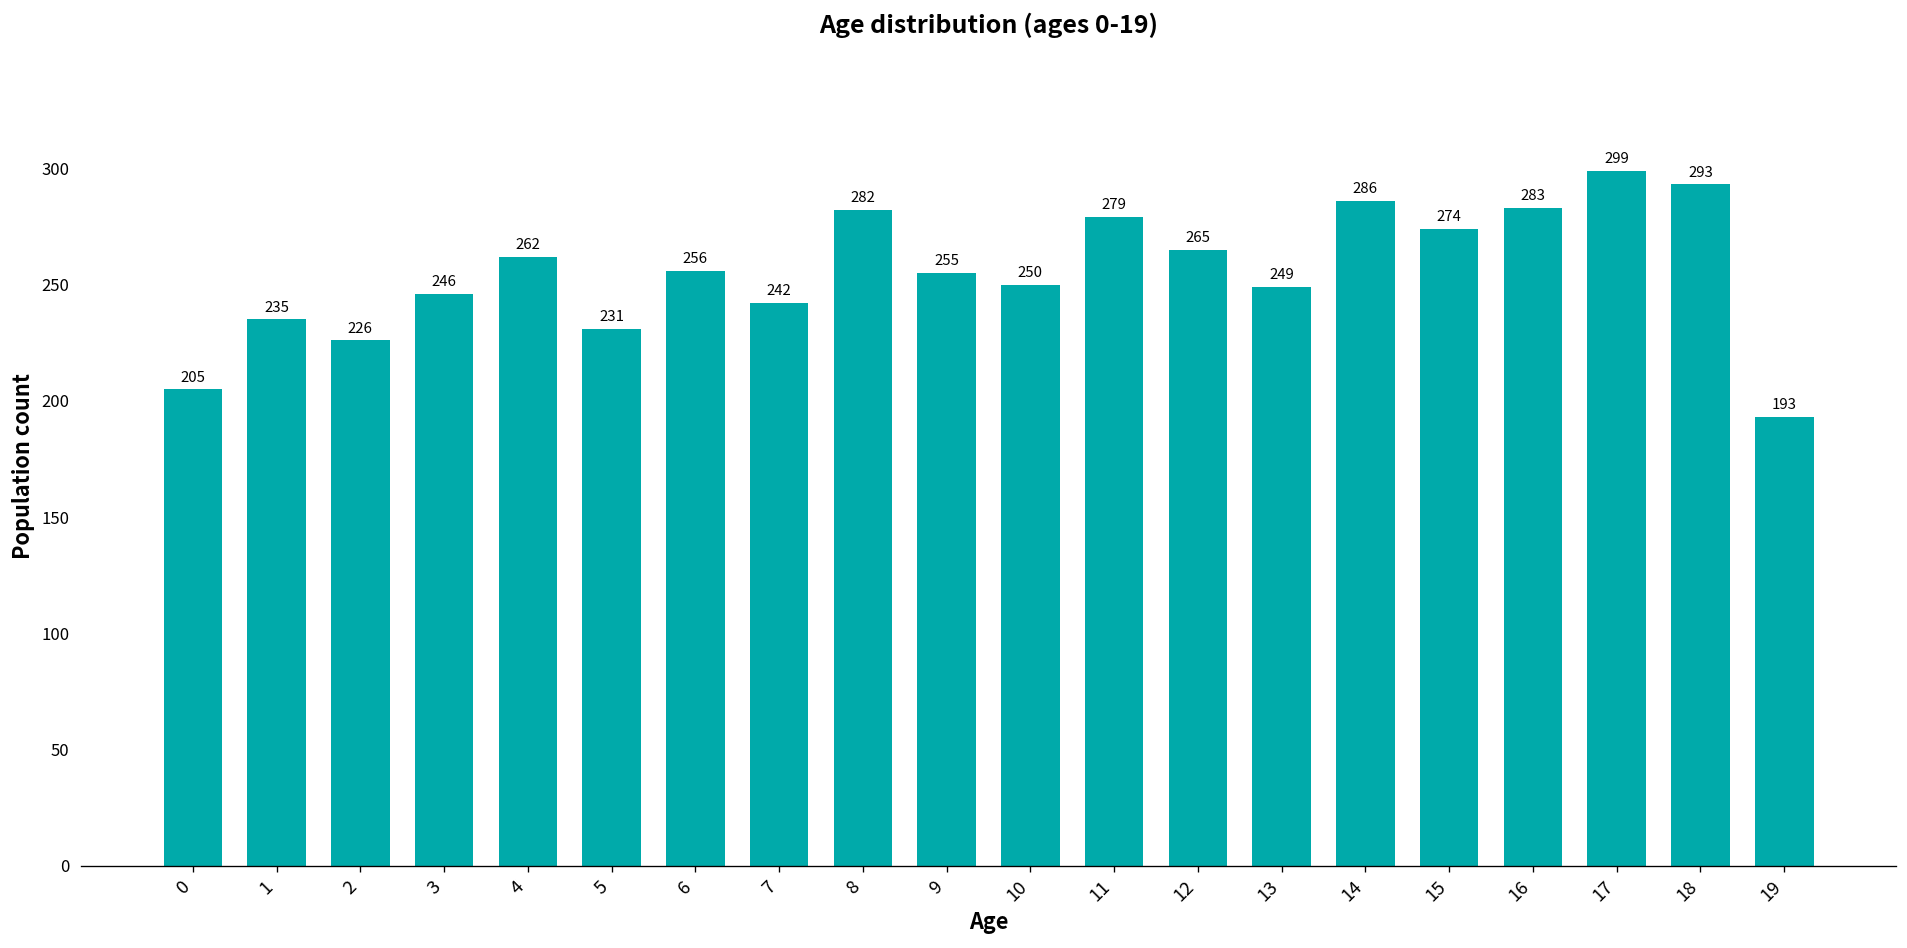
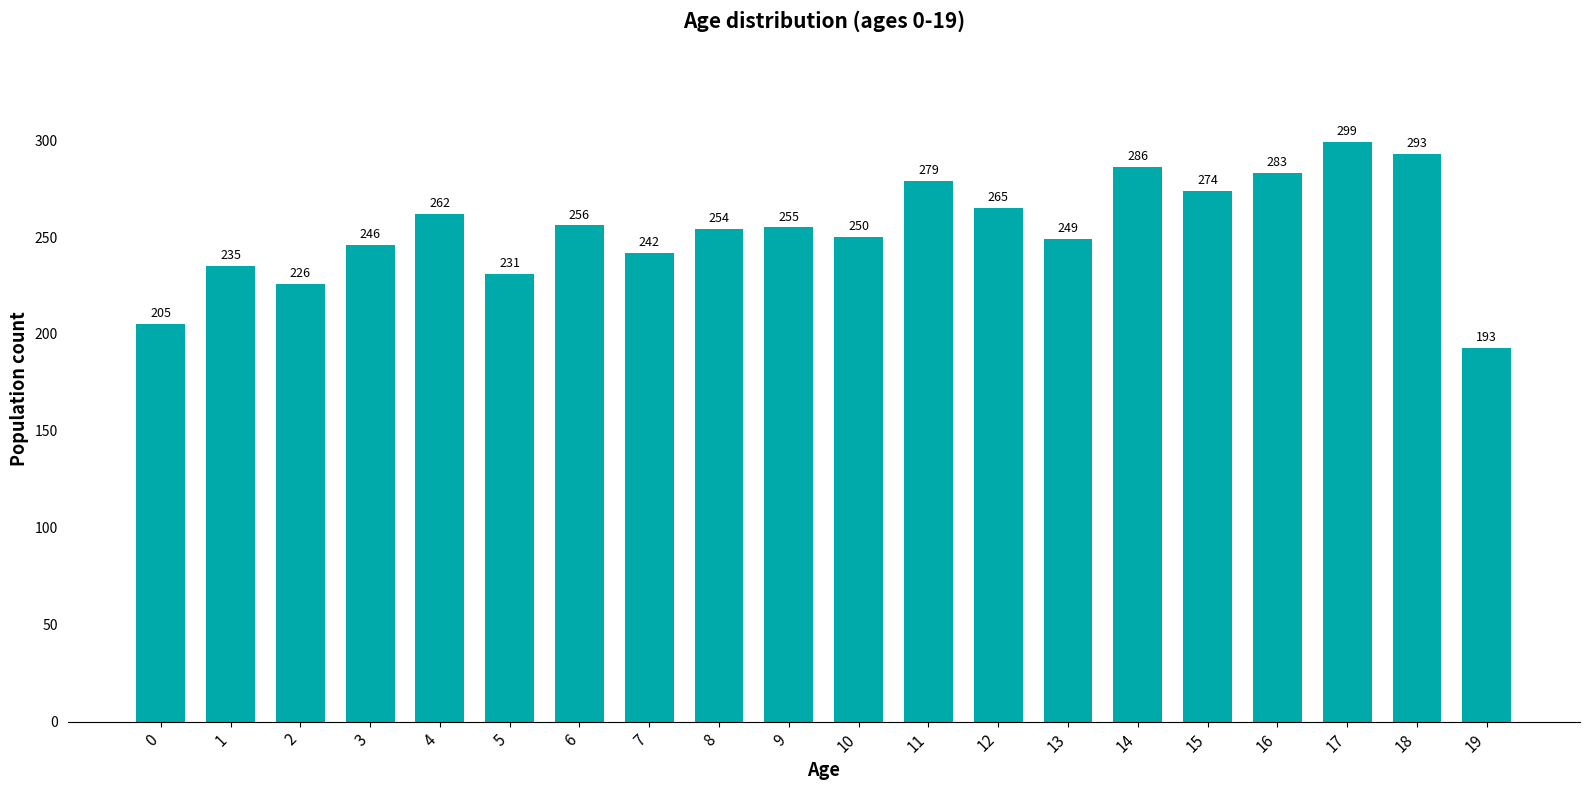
  {
    "0": 205,
    "1": 235,
    "2": 226,
    "3": 246,
    "4": 262,
    "5": 231,
    "6": 256,
    "7": 242,
-   "8": 282,
+   "8": 254,
    "9": 255,
    "10": 250,
    "11": 279,
    "12": 265,
    "13": 249,
    "14": 286,
    "15": 274,
    "16": 283,
    "17": 299,
    "18": 293,
    "19": 193
  }
